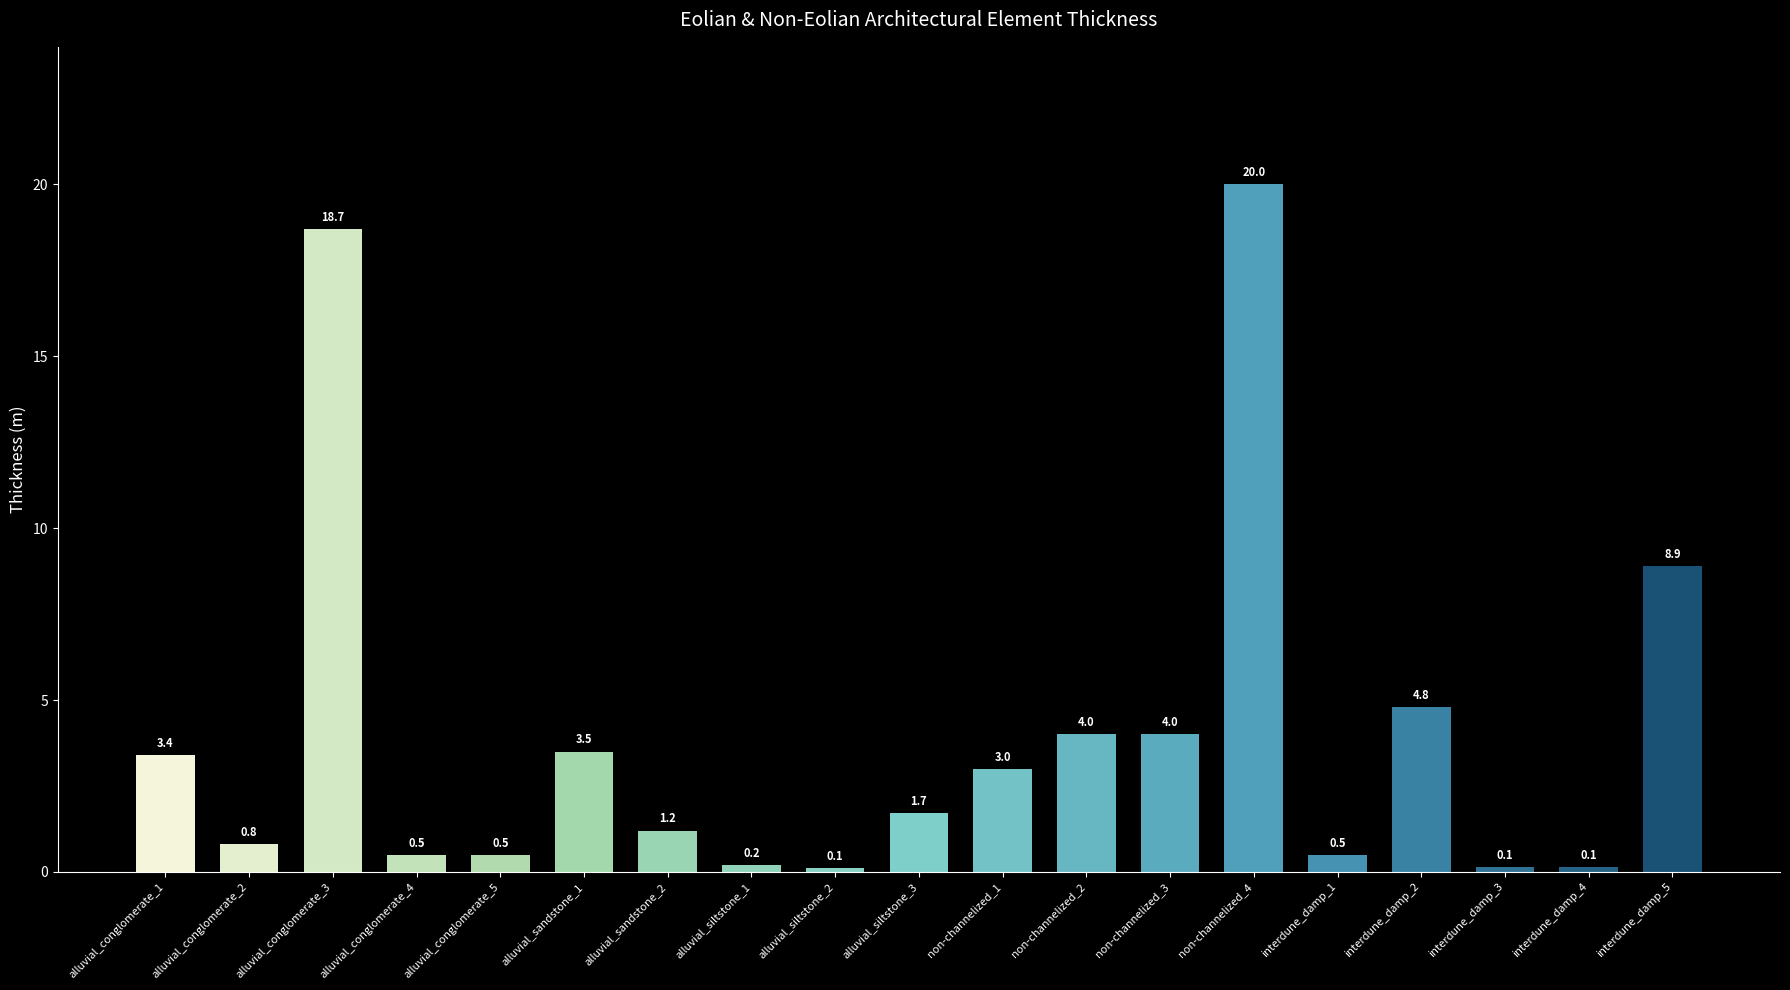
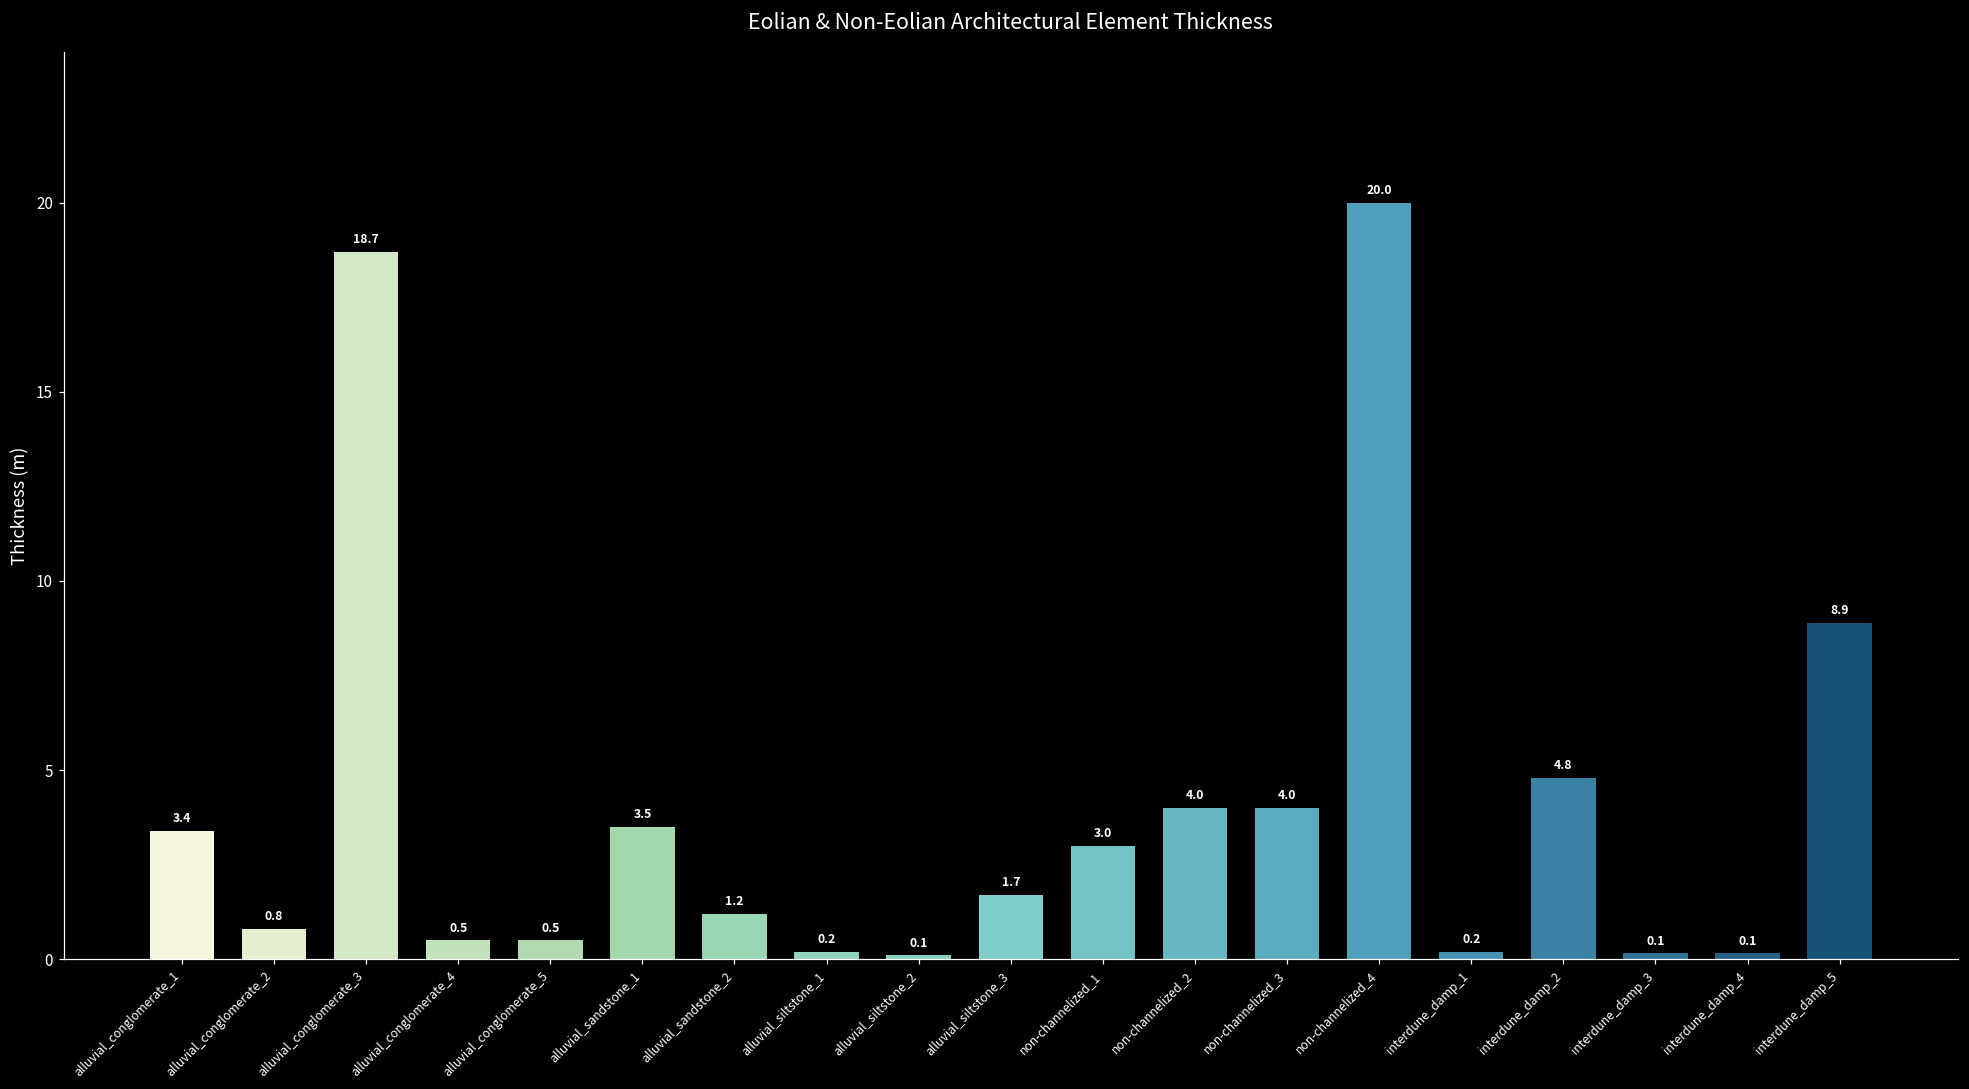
  {
    "alluvial_conglomerate_1": 3.4,
    "alluvial_conglomerate_2": 0.8,
    "alluvial_conglomerate_3": 18.7,
    "alluvial_conglomerate_4": 0.5,
    "alluvial_conglomerate_5": 0.5,
    "alluvial_sandstone_1": 3.5,
    "alluvial_sandstone_2": 1.2,
    "alluvial_siltstone_1": 0.2,
    "alluvial_siltstone_2": 0.1,
    "alluvial_siltstone_3": 1.7,
    "non-channelized_1": 3.0,
    "non-channelized_2": 4.0,
    "non-channelized_3": 4.0,
    "non-channelized_4": 20.0,
-   "interdune_damp_1": 0.5,
+   "interdune_damp_1": 0.2,
    "interdune_damp_2": 4.8,
    "interdune_damp_3": 0.1,
    "interdune_damp_4": 0.1,
    "interdune_damp_5": 8.9
  }
